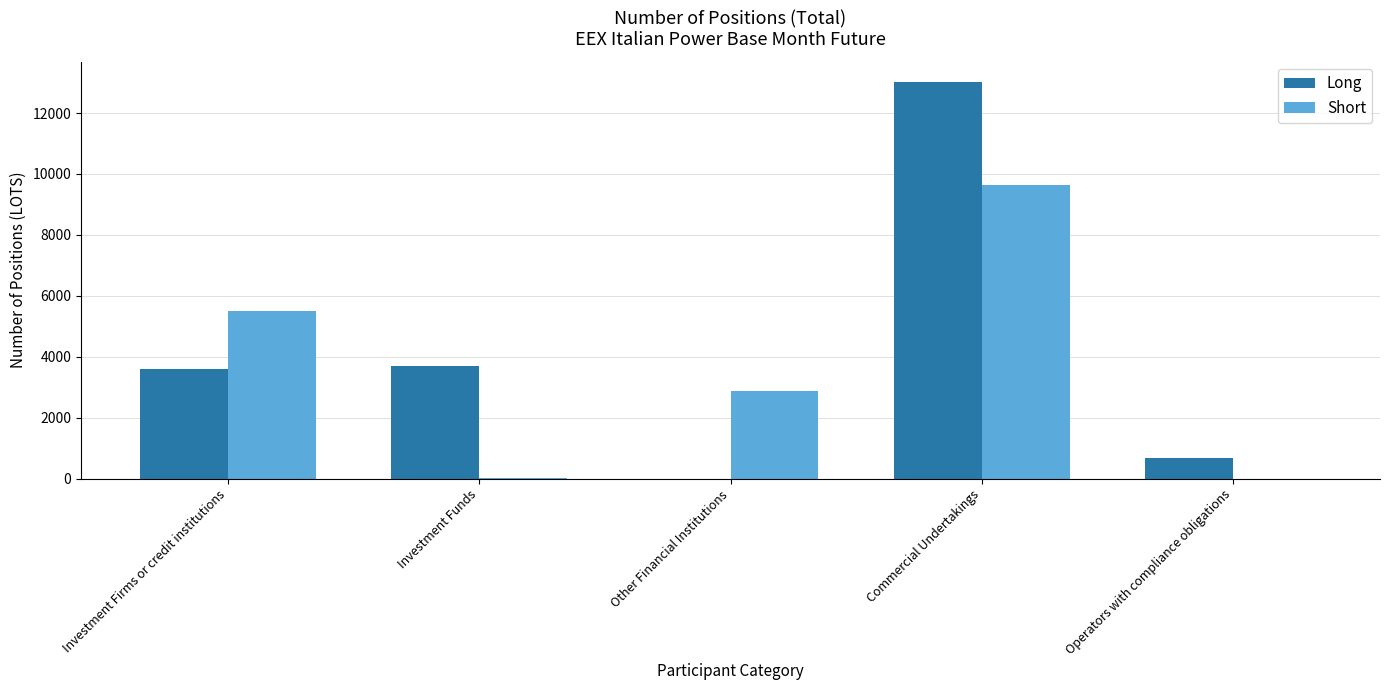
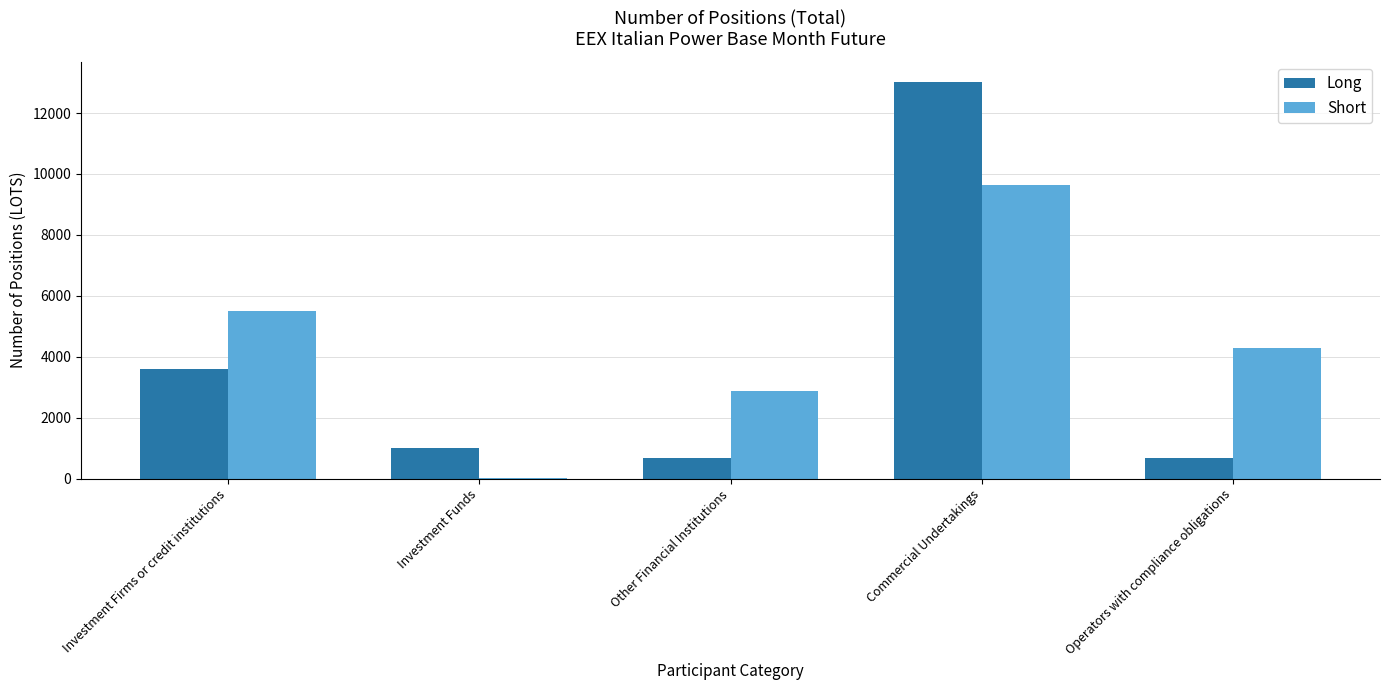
  {
    "Long": {
      "Investment Firms or credit institutions": 3600,
-     "Investment Funds": 3700,
-     "Other Financial Institutions": 0,
+     "Investment Funds": 1000,
+     "Other Financial Institutions": 700,
      "Commercial Undertakings": 13000,
      "Operators with compliance obligations": 700
    },
    "Short": {
      "Investment Firms or credit institutions": 5500,
      "Other Financial Institutions": 2900,
      "Commercial Undertakings": 9600,
-     "Operators with compliance obligations": 0
+     "Operators with compliance obligations": 4300
    }
  }
